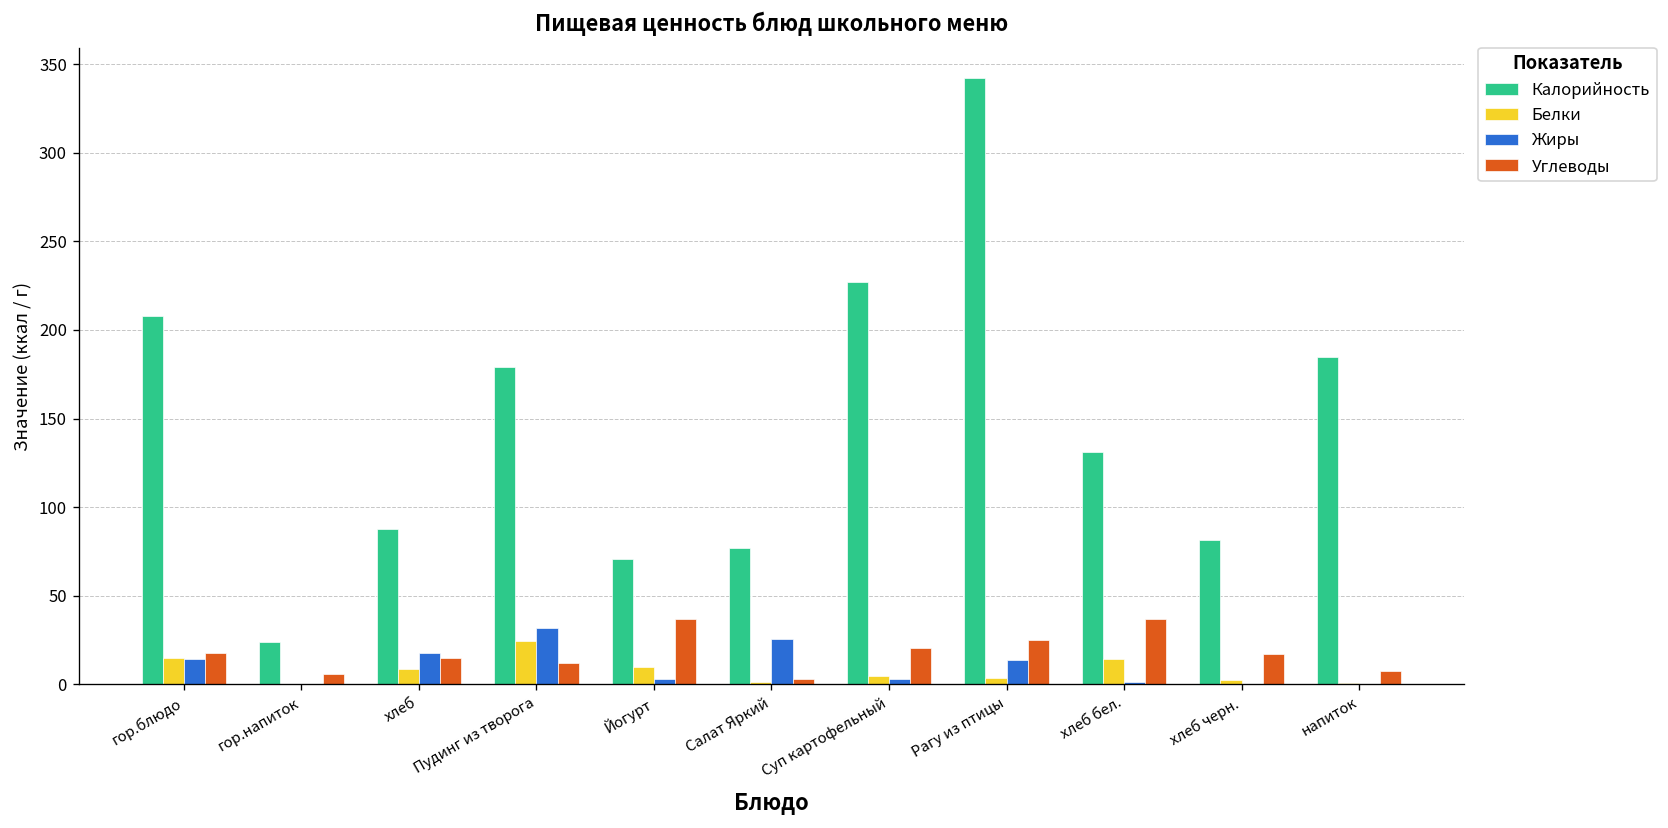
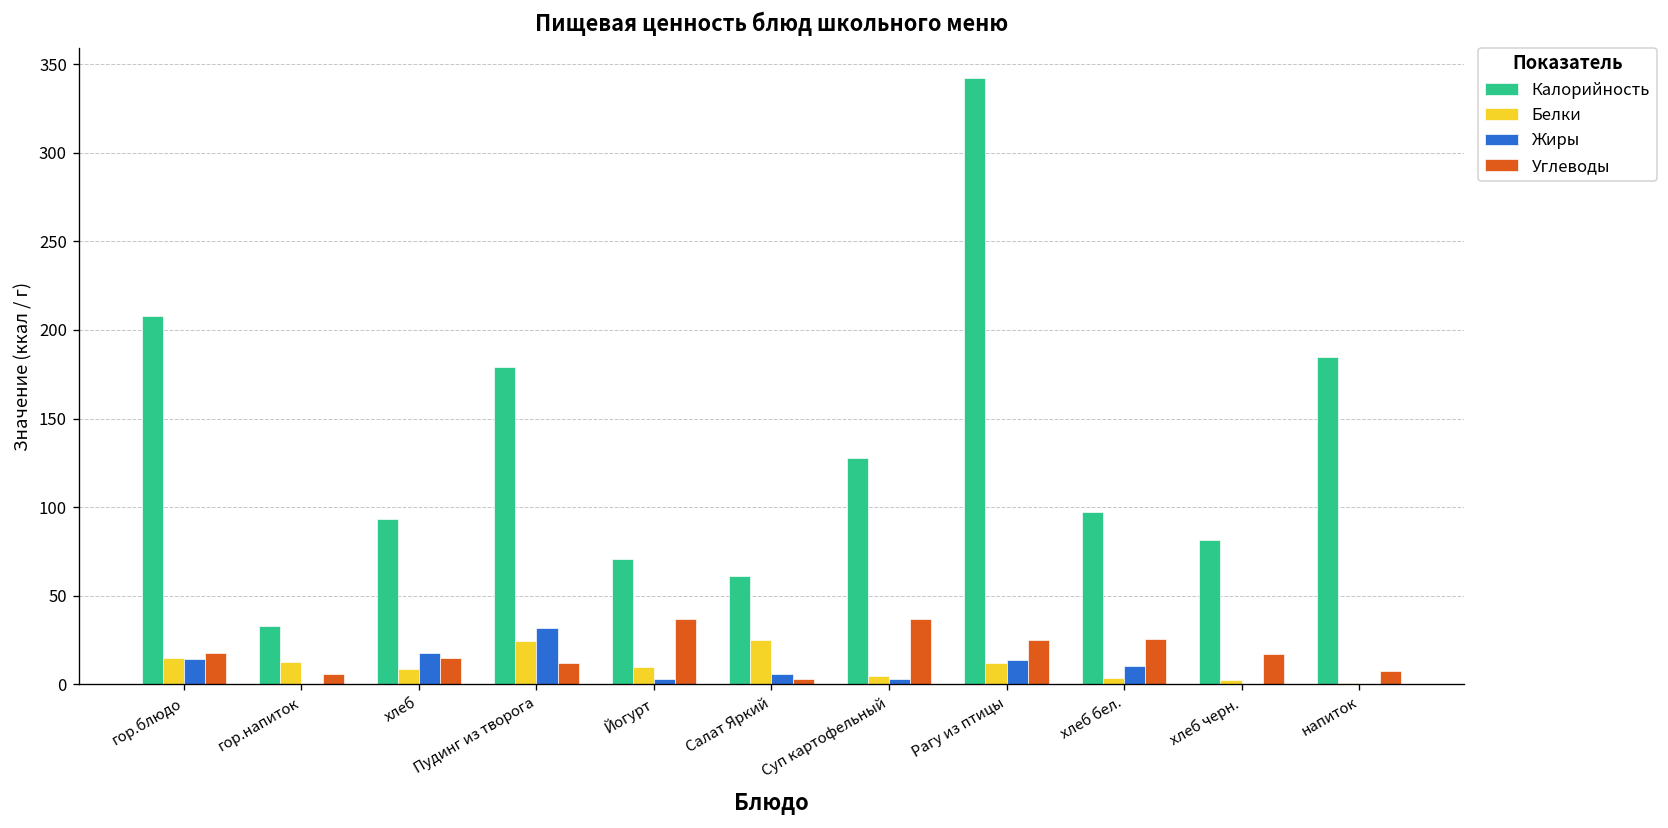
  {
    "Калорийность": {
      "гор.блюдо": 208,
-     "гор.напиток": 24,
-     "хлеб": 88,
+     "гор.напиток": 33,
+     "хлеб": 93,
      "Пудинг из творога": 179,
      "Йогурт": 71,
-     "Салат Яркий": 77,
-     "Суп картофельный": 227,
+     "Салат Яркий": 61,
+     "Суп картофельный": 128,
      "Рагу из птицы": 342,
-     "хлеб бел.": 131,
+     "хлеб бел.": 97,
      "хлеб черн.": 82,
      "напиток": 185
    },
    "Белки": {
      "гор.блюдо": 15,
-     "гор.напиток": 0,
+     "гор.напиток": 13,
      "хлеб": 9,
      "Пудинг из творога": 24,
      "Йогурт": 10,
-     "Салат Яркий": 1,
+     "Салат Яркий": 25,
      "Суп картофельный": 5,
-     "Рагу из птицы": 3,
-     "хлеб бел.": 14,
+     "Рагу из птицы": 12,
+     "хлеб бел.": 4,
      "хлеб черн.": 3
    },
    "Жиры": {
      "гор.блюдо": 14,
      "гор.напиток": 0,
      "хлеб": 18,
      "Пудинг из творога": 32,
      "Йогурт": 3,
-     "Салат Яркий": 25,
+     "Салат Яркий": 6,
      "Суп картофельный": 3,
      "Рагу из птицы": 14,
-     "хлеб бел.": 1
+     "хлеб бел.": 10
    },
    "Углеводы": {
      "гор.блюдо": 18,
      "гор.напиток": 6,
      "хлеб": 15,
      "Пудинг из творога": 12,
      "Йогурт": 37,
      "Салат Яркий": 3,
-     "Суп картофельный": 20,
+     "Суп картофельный": 37,
      "Рагу из птицы": 25,
-     "хлеб бел.": 37,
+     "хлеб бел.": 26,
      "хлеб черн.": 17,
      "напиток": 8
    }
  }
